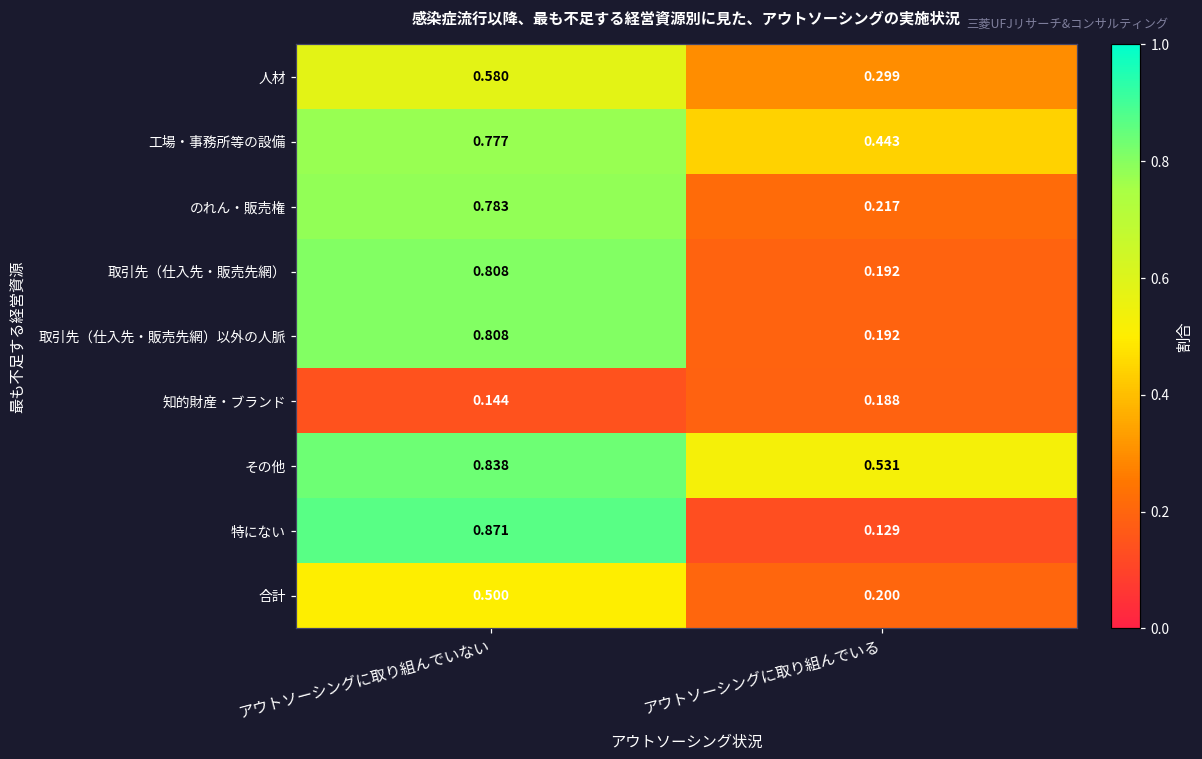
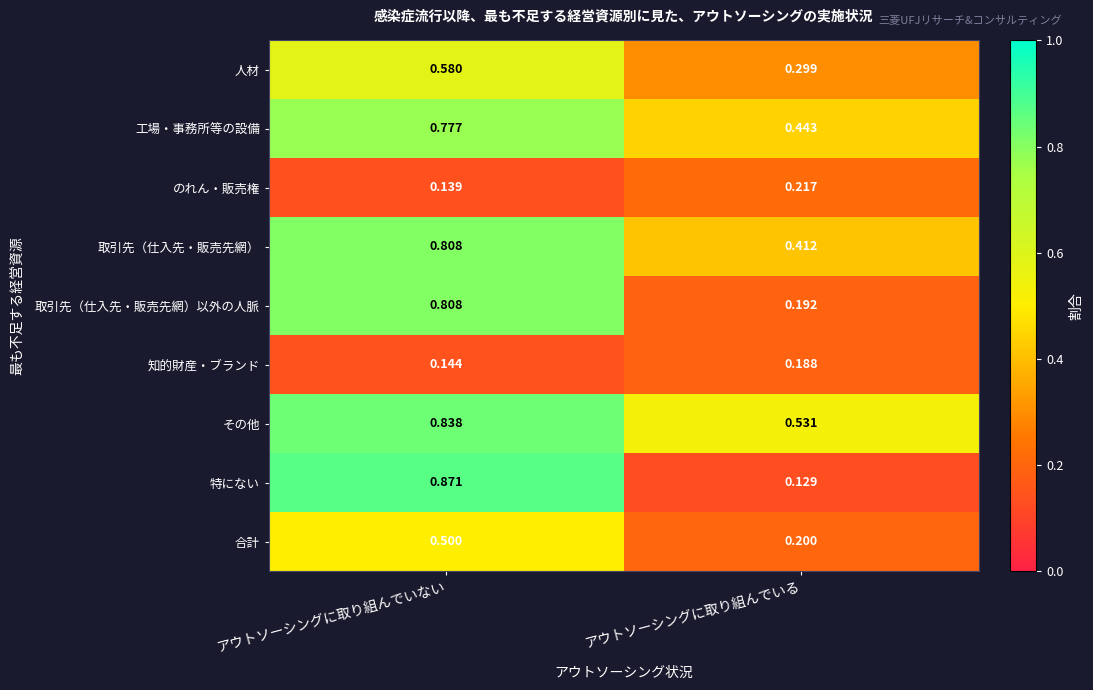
  {
    "人材": {
      "アウトソーシングに取り組んでいない": 0.580,
      "アウトソーシングに取り組んでいる": 0.299
    },
    "工場・事務所等の設備": {
      "アウトソーシングに取り組んでいない": 0.777,
      "アウトソーシングに取り組んでいる": 0.443
    },
    "のれん・販売権": {
-     "アウトソーシングに取り組んでいない": 0.783,
+     "アウトソーシングに取り組んでいない": 0.139,
      "アウトソーシングに取り組んでいる": 0.217
    },
    "取引先（仕入先・販売先網）": {
      "アウトソーシングに取り組んでいない": 0.808,
-     "アウトソーシングに取り組んでいる": 0.192
+     "アウトソーシングに取り組んでいる": 0.412
    },
    "取引先（仕入先・販売先網）以外の人脈": {
      "アウトソーシングに取り組んでいない": 0.808,
      "アウトソーシングに取り組んでいる": 0.192
    },
    "知的財産・ブランド": {
      "アウトソーシングに取り組んでいない": 0.144,
      "アウトソーシングに取り組んでいる": 0.188
    },
    "その他": {
      "アウトソーシングに取り組んでいない": 0.838,
      "アウトソーシングに取り組んでいる": 0.531
    },
    "特にない": {
      "アウトソーシングに取り組んでいない": 0.871,
      "アウトソーシングに取り組んでいる": 0.129
    },
    "合計": {
      "アウトソーシングに取り組んでいない": 0.500,
      "アウトソーシングに取り組んでいる": 0.200
    }
  }
